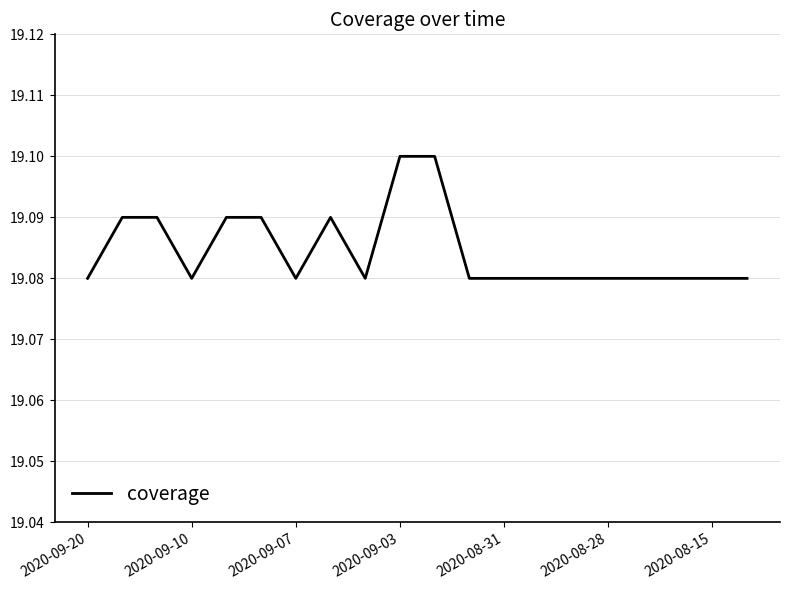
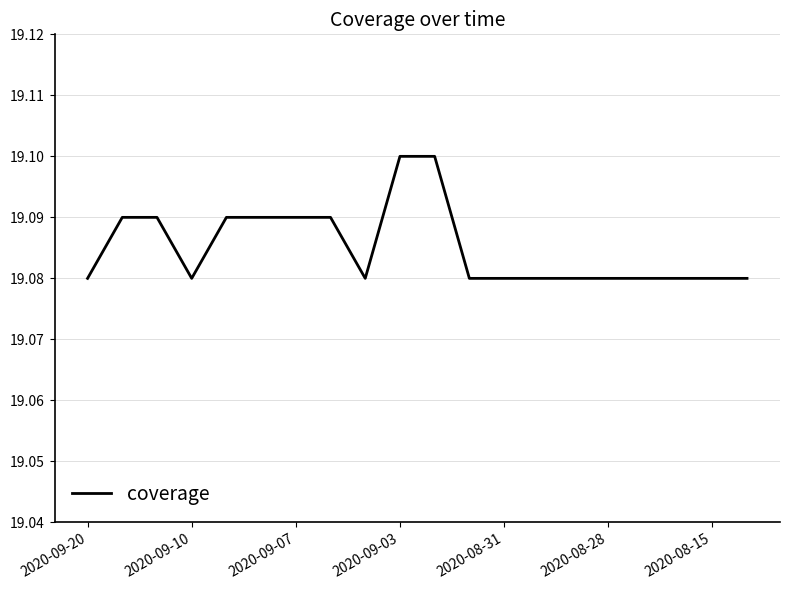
  {
    "2020-09-20": 19.08,
    "2020-09-10": 19.08,
-   "2020-09-07": 19.08,
+   "2020-09-07": 19.09,
    "2020-09-03": 19.10,
    "2020-08-31": 19.08,
    "2020-08-28": 19.08,
    "2020-08-15": 19.08
  }
